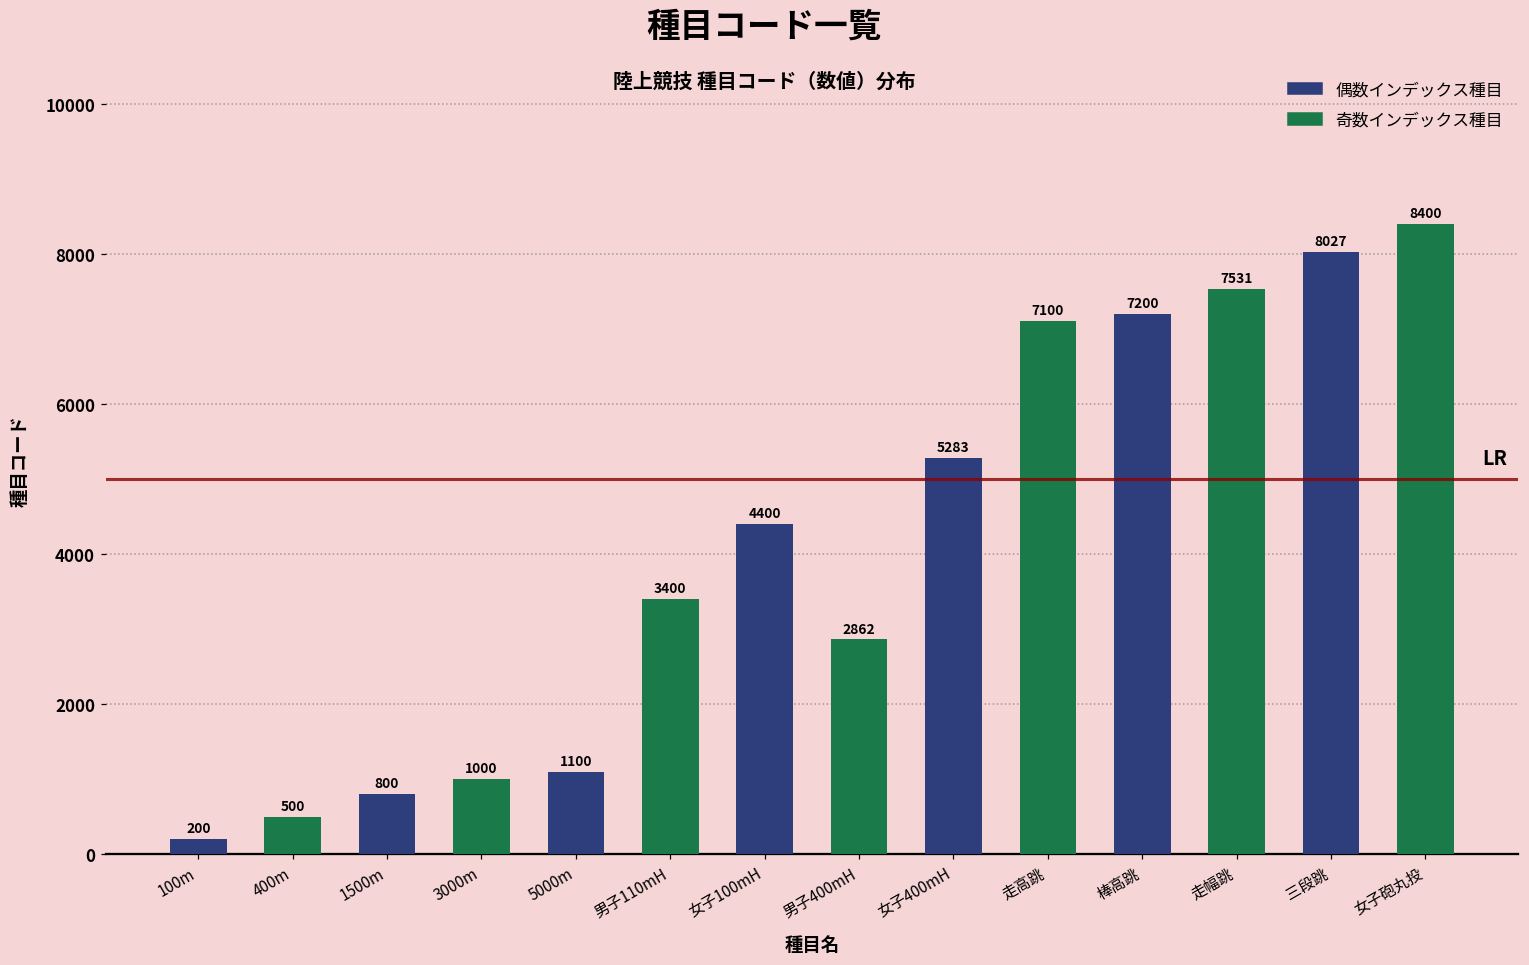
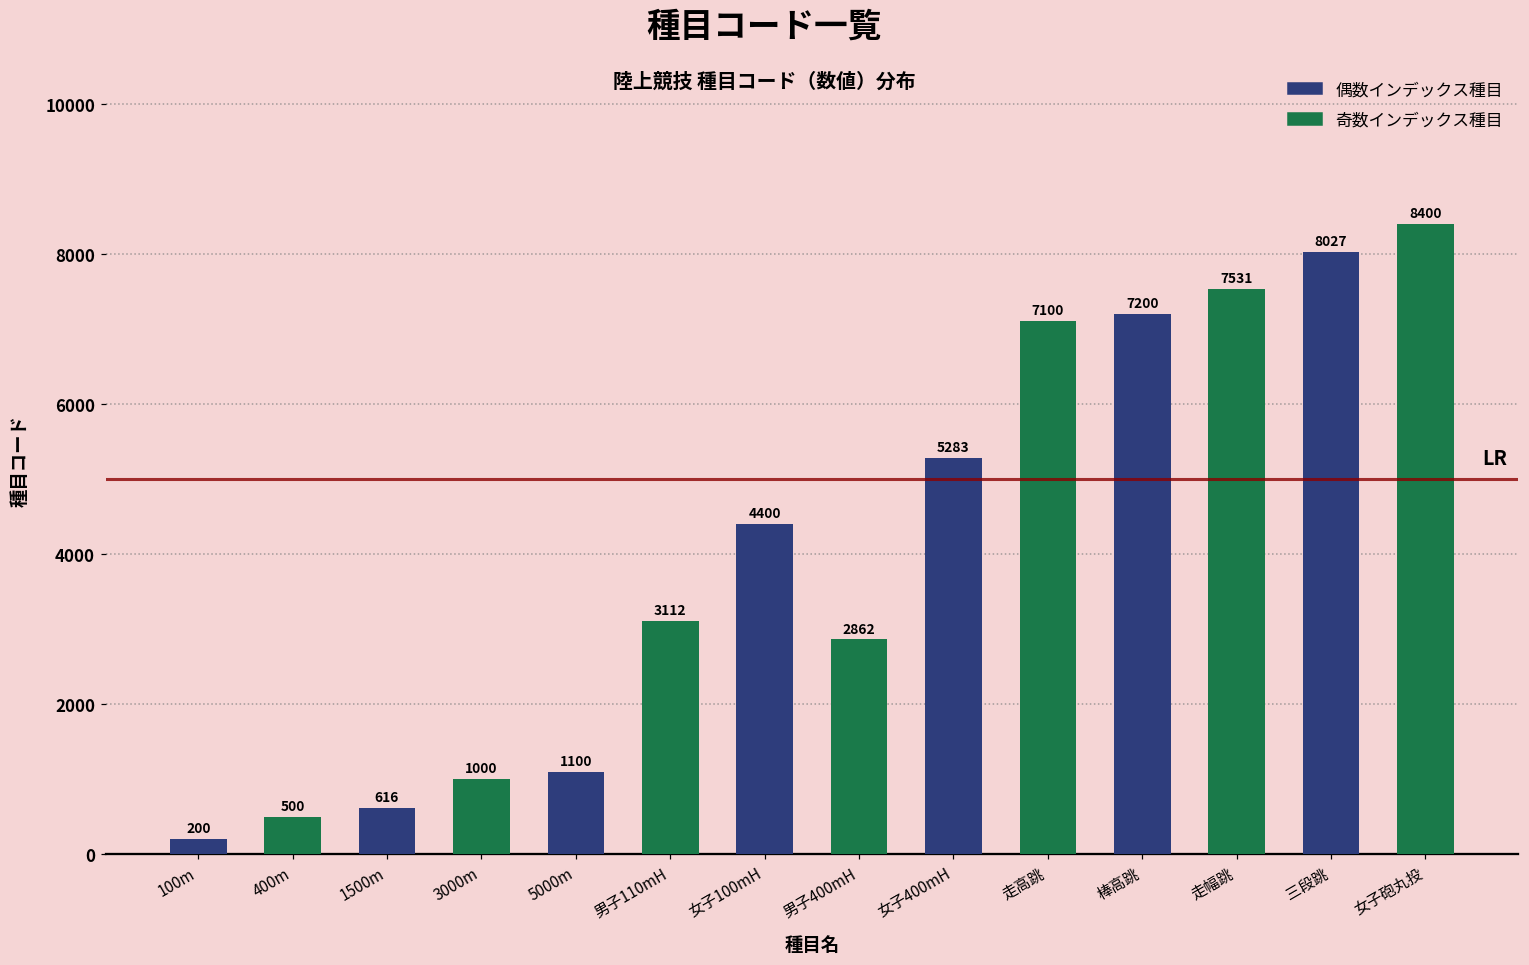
  {
    "100m": 200,
    "400m": 500,
-   "1500m": 800,
+   "1500m": 616,
    "3000m": 1000,
    "5000m": 1100,
-   "男子110mH": 3400,
+   "男子110mH": 3112,
    "女子100mH": 4400,
    "男子400mH": 2862,
    "女子400mH": 5283,
    "走高跳": 7100,
    "棒高跳": 7200,
    "走幅跳": 7531,
    "三段跳": 8027,
    "女子砲丸投": 8400
  }
